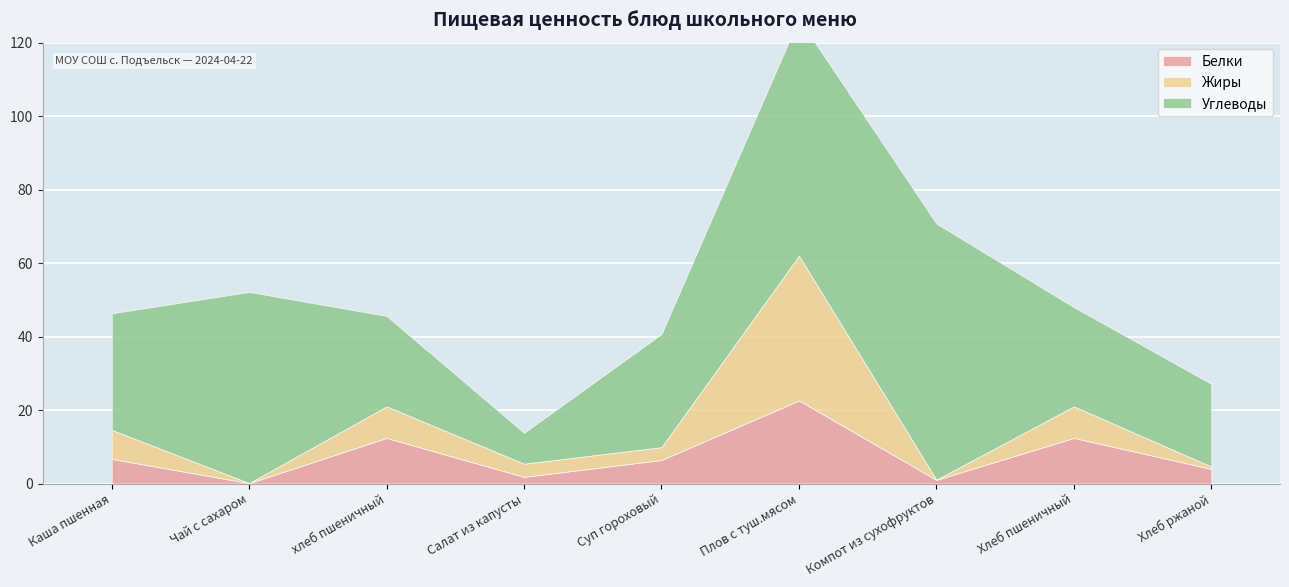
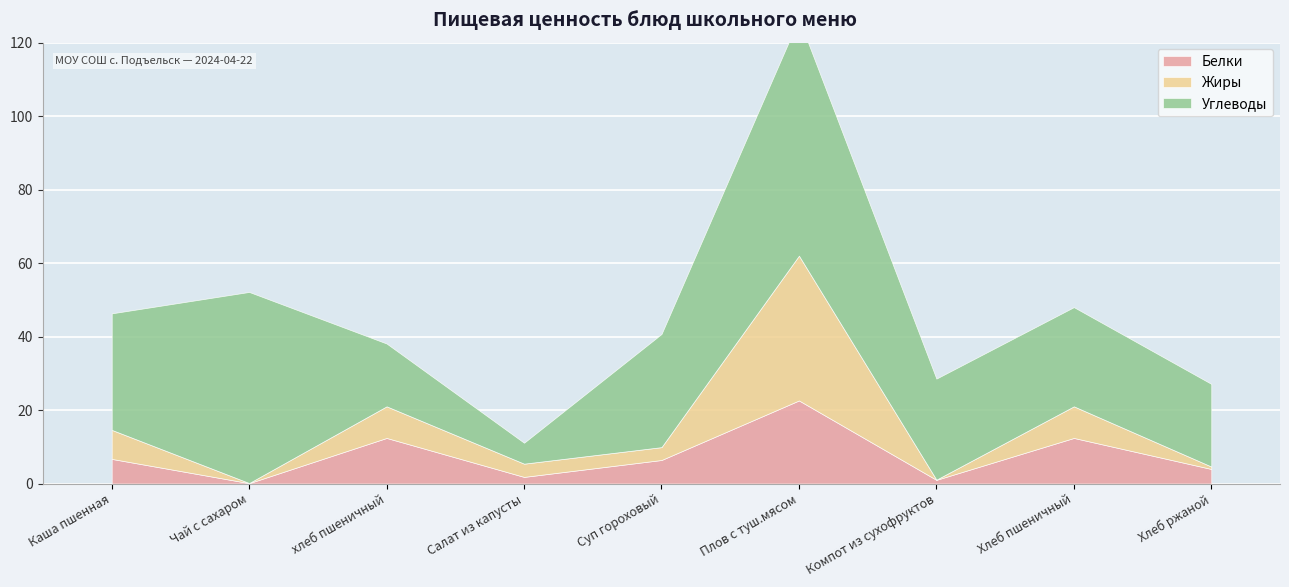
  {
    "Углеводы": {
      "Каша пшенная": 32,
      "Чай с сахаром": 52,
-     "хлеб пшеничный": 25,
-     "Салат из капусты": 8,
+     "хлеб пшеничный": 17,
+     "Салат из капусты": 6,
      "Суп гороховый": 31,
-     "Компот из сухофруктов": 70,
+     "Компот из сухофруктов": 28,
      "Хлеб пшеничный": 27,
      "Хлеб ржаной": 23
    }
  }
